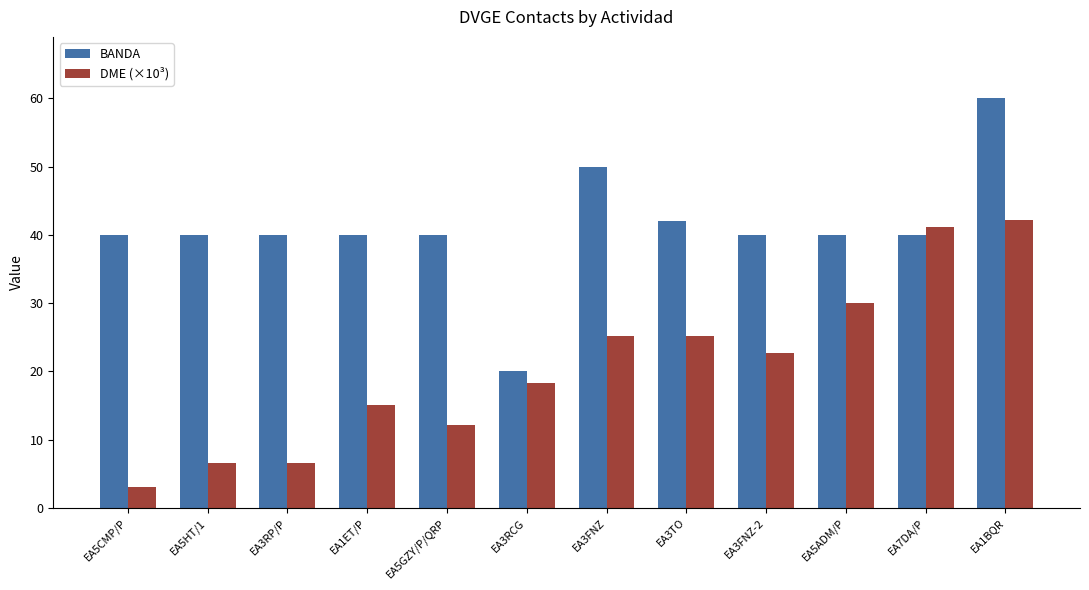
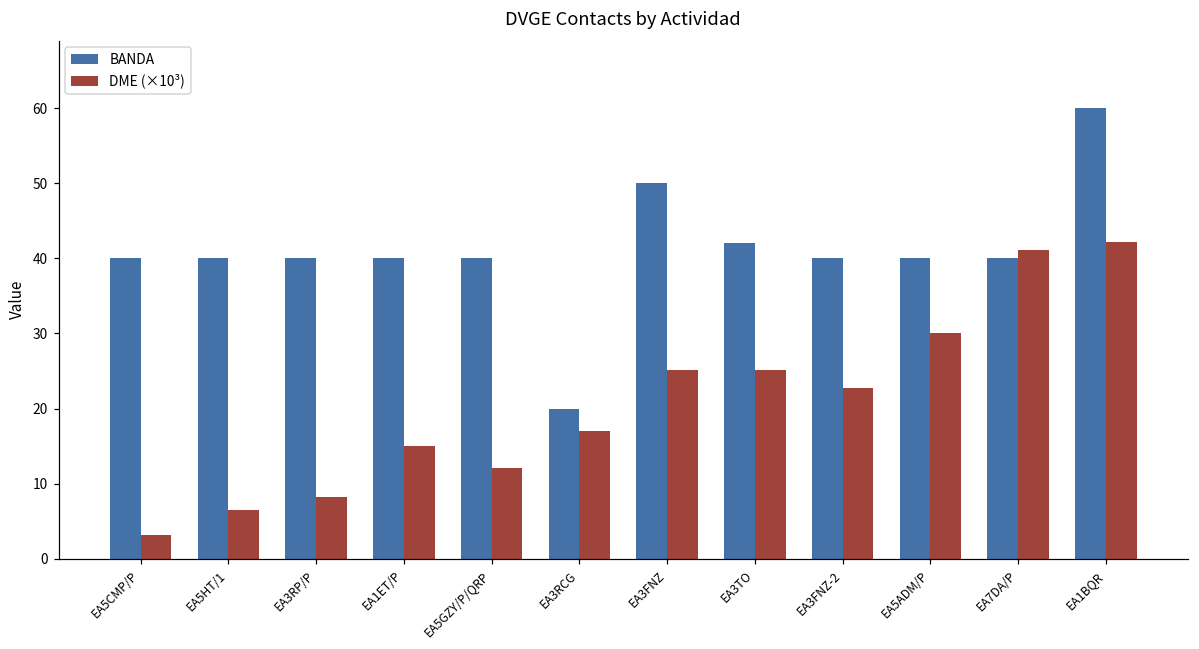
  {
    "BANDA": {
      "EA5CMP/P": 40,
      "EA5HT/1": 40,
      "EA3RP/P": 40,
      "EA1ET/P": 40,
      "EA5GZY/P/QRP": 40,
      "EA3RCG": 20,
      "EA3FNZ": 50,
      "EA3TO": 42,
      "EA3FNZ-2": 40,
      "EA5ADM/P": 40,
      "EA7DA/P": 40,
      "EA1BQR": 60
    },
    "DME (×10³)": {
      "EA5CMP/P": 3,
      "EA5HT/1": 7,
-     "EA3RP/P": 7,
+     "EA3RP/P": 8,
      "EA1ET/P": 15,
      "EA5GZY/P/QRP": 12,
-     "EA3RCG": 18,
+     "EA3RCG": 17,
      "EA3FNZ": 25,
      "EA3TO": 25,
      "EA3FNZ-2": 23,
      "EA5ADM/P": 30,
      "EA7DA/P": 41,
      "EA1BQR": 42
    }
  }
